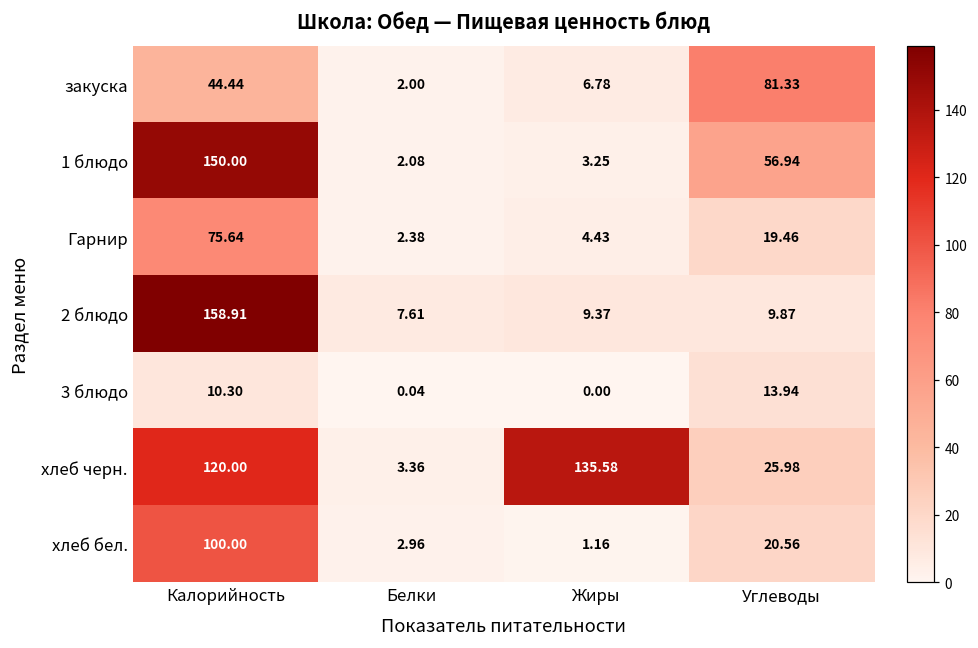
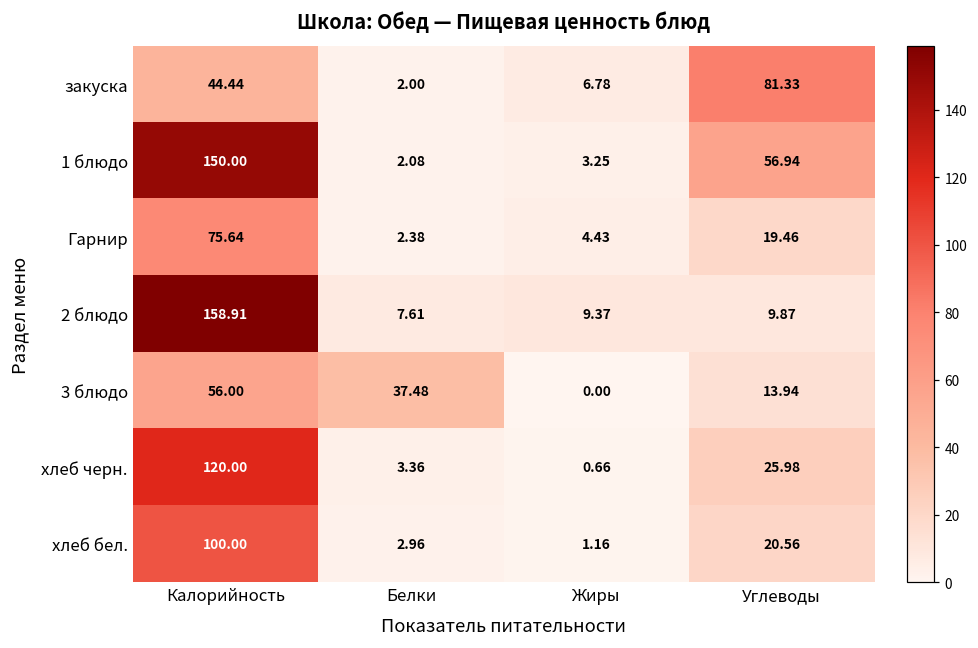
  {
    "закуска": {
      "Калорийность": 44.44,
      "Белки": 2.00,
      "Жиры": 6.78,
      "Углеводы": 81.33
    },
    "1 блюдо": {
      "Калорийность": 150.00,
      "Белки": 2.08,
      "Жиры": 3.25,
      "Углеводы": 56.94
    },
    "Гарнир": {
      "Калорийность": 75.64,
      "Белки": 2.38,
      "Жиры": 4.43,
      "Углеводы": 19.46
    },
    "2 блюдо": {
      "Калорийность": 158.91,
      "Белки": 7.61,
      "Жиры": 9.37,
      "Углеводы": 9.87
    },
    "3 блюдо": {
-     "Калорийность": 10.30,
-     "Белки": 0.04,
+     "Калорийность": 56.00,
+     "Белки": 37.48,
      "Жиры": 0.00,
      "Углеводы": 13.94
    },
    "хлеб черн.": {
      "Калорийность": 120.00,
      "Белки": 3.36,
-     "Жиры": 135.58,
+     "Жиры": 0.66,
      "Углеводы": 25.98
    },
    "хлеб бел.": {
      "Калорийность": 100.00,
      "Белки": 2.96,
      "Жиры": 1.16,
      "Углеводы": 20.56
    }
  }
